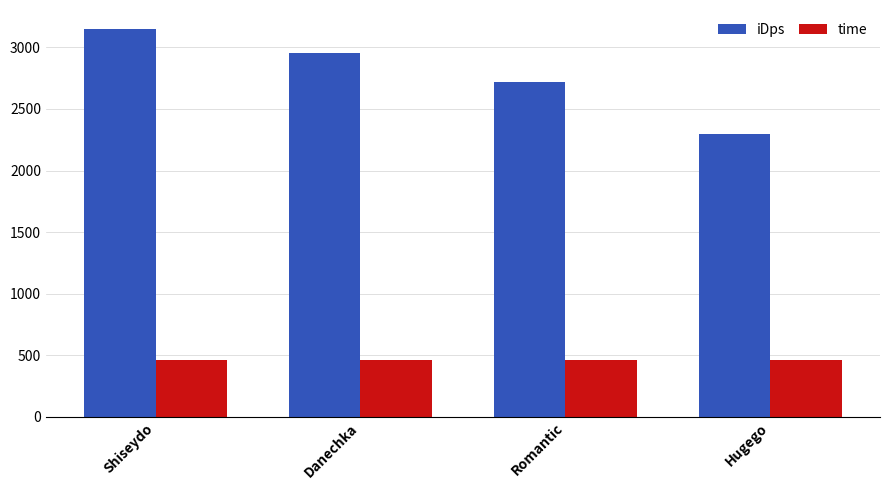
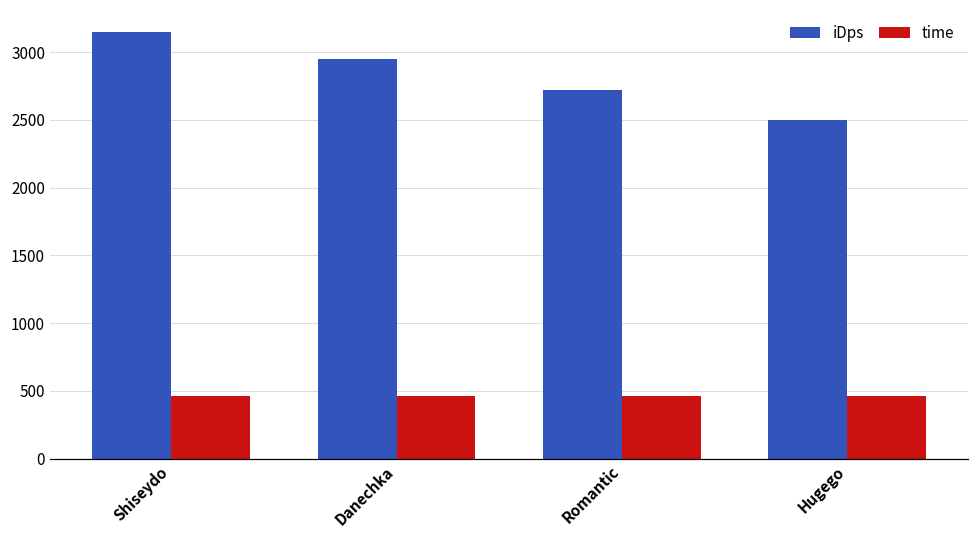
  {
    "iDps": {
      "Shiseydo": 3150,
      "Danechka": 2950,
      "Romantic": 2720,
-     "Hugego": 2300
+     "Hugego": 2500
    },
    "time": {
      "Shiseydo": 460,
      "Danechka": 460,
      "Romantic": 460,
      "Hugego": 460
    }
  }
